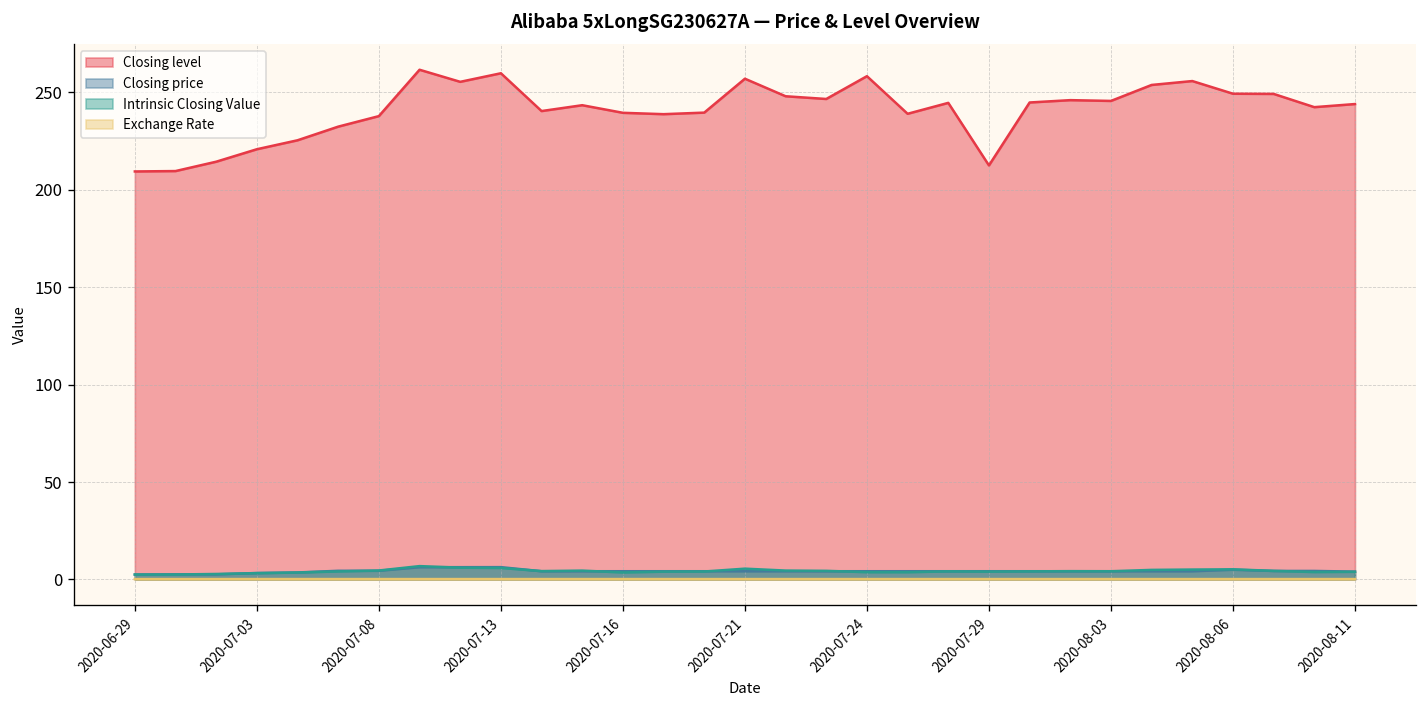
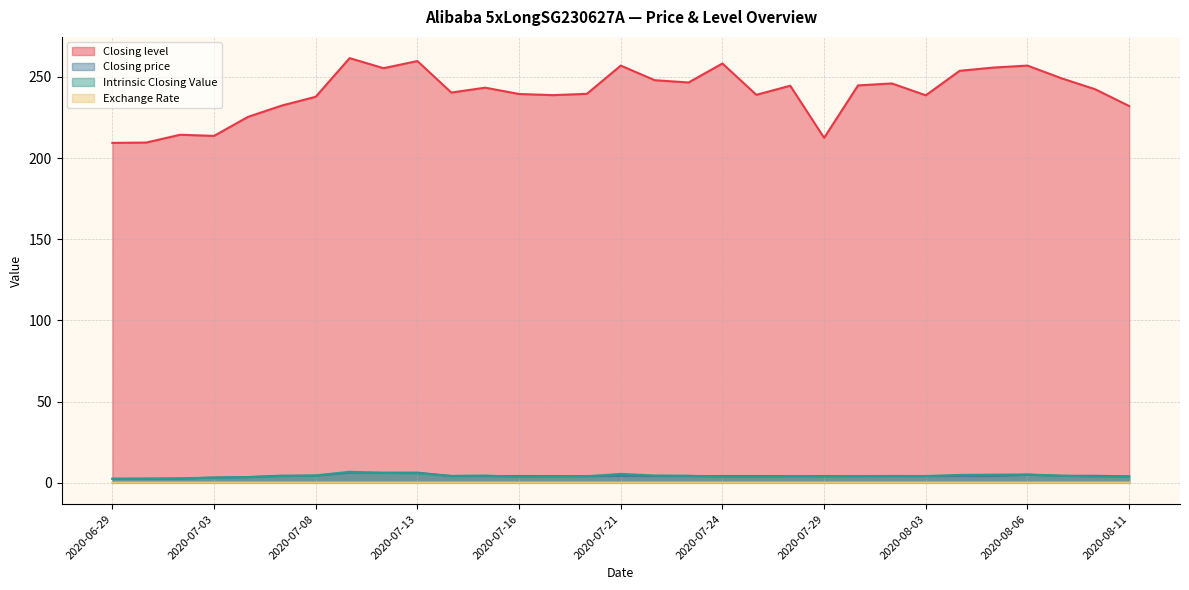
  {
    "Closing level": {
      "2020-06-29": 209,
-     "2020-07-03": 221,
+     "2020-07-03": 214,
      "2020-07-08": 238,
      "2020-07-13": 260,
      "2020-07-16": 240,
      "2020-07-21": 257,
      "2020-07-24": 258,
      "2020-07-29": 213,
-     "2020-08-03": 246,
-     "2020-08-06": 249,
-     "2020-08-11": 244
+     "2020-08-03": 239,
+     "2020-08-06": 257,
+     "2020-08-11": 232
    },
    "Exchange Rate": {
      "2020-06-29": 0,
      "2020-07-03": 0,
      "2020-07-08": 0,
      "2020-07-13": 0,
      "2020-07-16": 0,
      "2020-07-21": 0,
      "2020-07-24": 0,
      "2020-07-29": 0,
      "2020-08-03": 0,
      "2020-08-06": 0,
      "2020-08-11": 0
    }
  }
